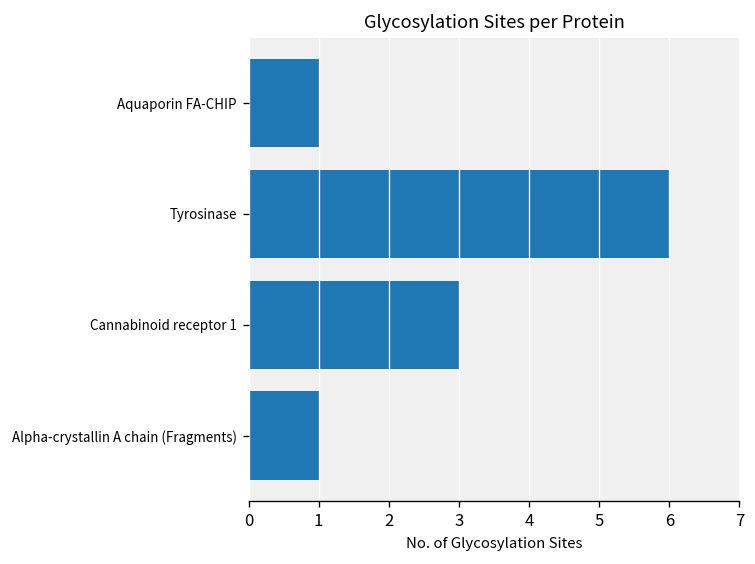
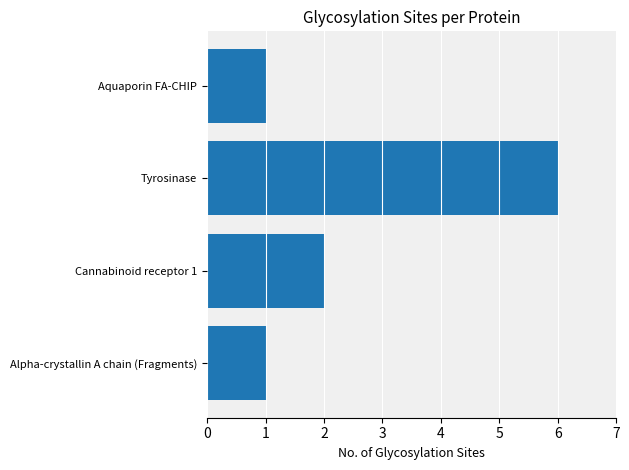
  {
    "Aquaporin FA-CHIP": 1,
    "Tyrosinase": 6,
-   "Cannabinoid receptor 1": 3,
+   "Cannabinoid receptor 1": 2,
    "Alpha-crystallin A chain (Fragments)": 1
  }
